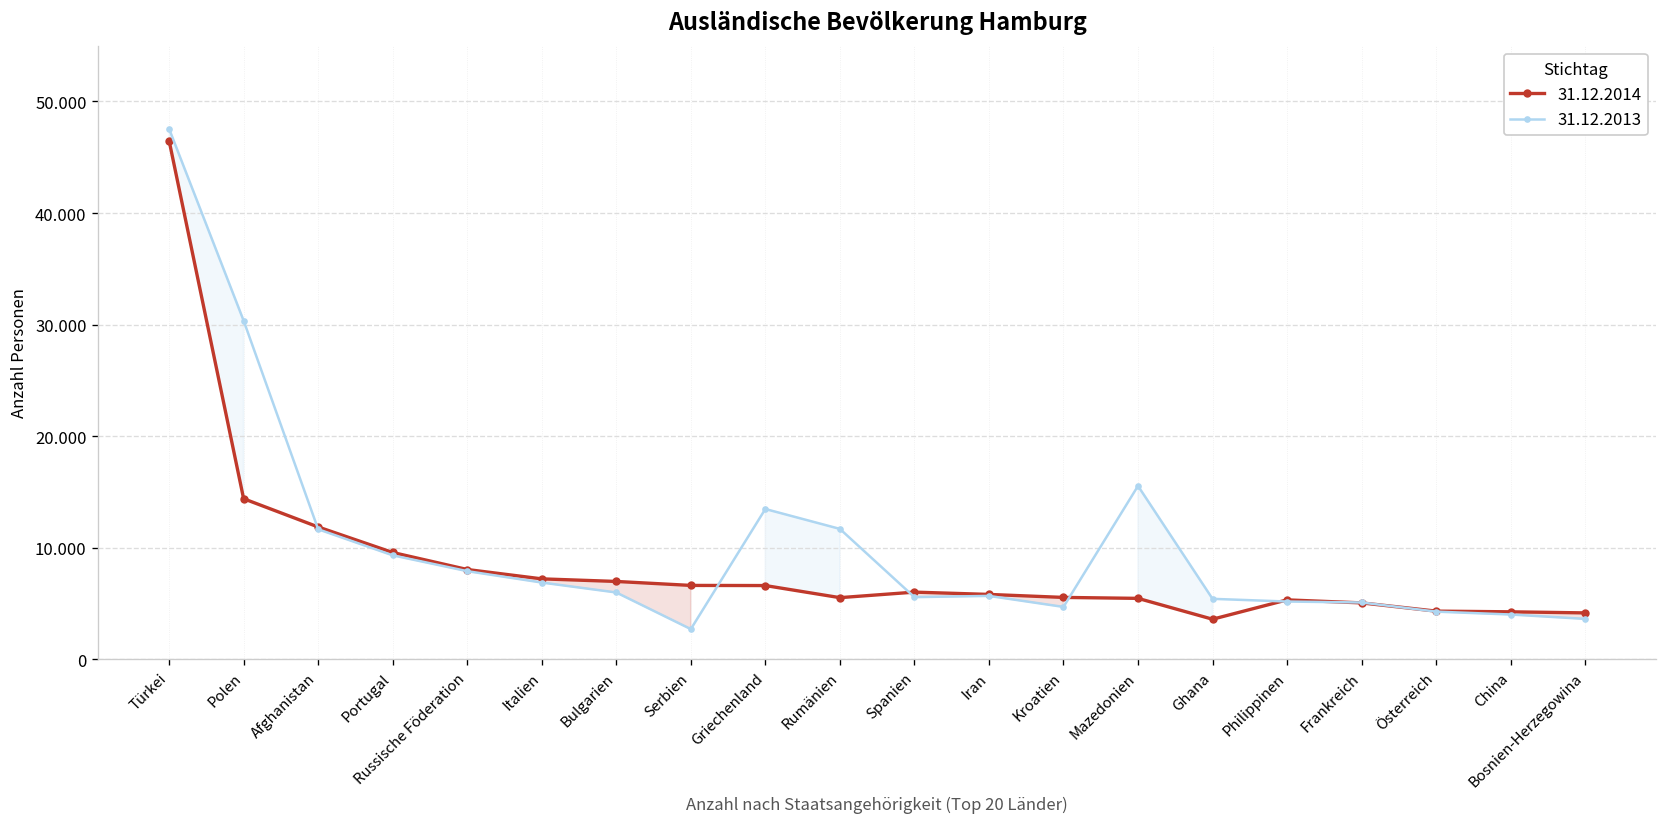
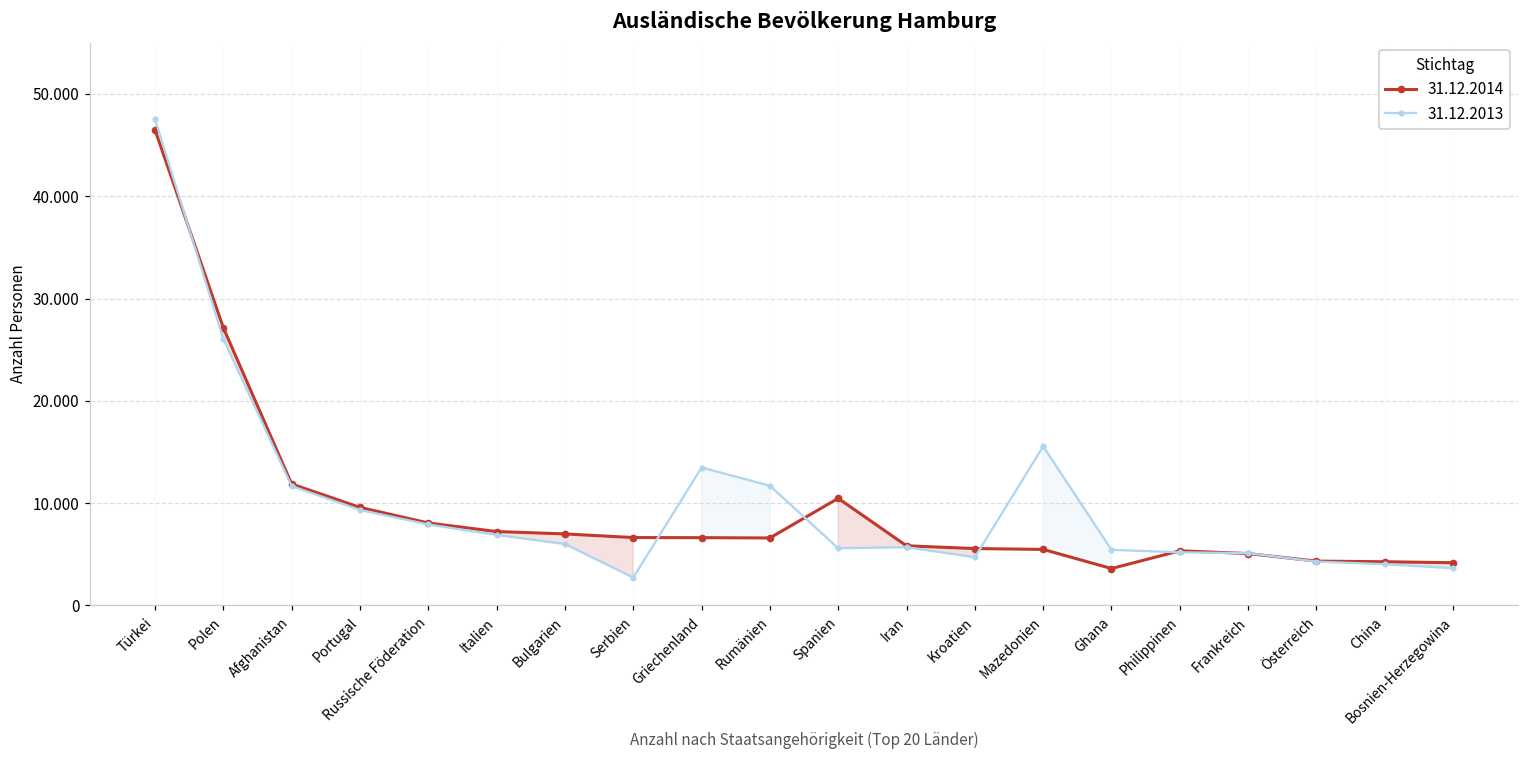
  {
    "31.12.2014": {
      "Türkei": 46,
-     "Polen": 14,
+     "Polen": 27,
      "Italien": 7,
      "Bulgarien": 7,
      "Serbien": 7,
      "Griechenland": 7,
-     "Rumänien": 6,
-     "Spanien": 6,
+     "Rumänien": 7,
+     "Spanien": 10,
      "Kroatien": 6,
      "Mazedonien": 5,
      "Ghana": 4,
      "Bosnien-Herzegowina": 4
    },
    "31.12.2013": {
      "Türkei": 48,
-     "Polen": 30,
+     "Polen": 26,
      "Italien": 7,
      "Bulgarien": 6,
      "Serbien": 3,
      "Griechenland": 13,
      "Rumänien": 12,
      "Spanien": 6,
      "Kroatien": 5,
      "Mazedonien": 16,
      "Ghana": 5,
      "Bosnien-Herzegowina": 4
    }
  }
